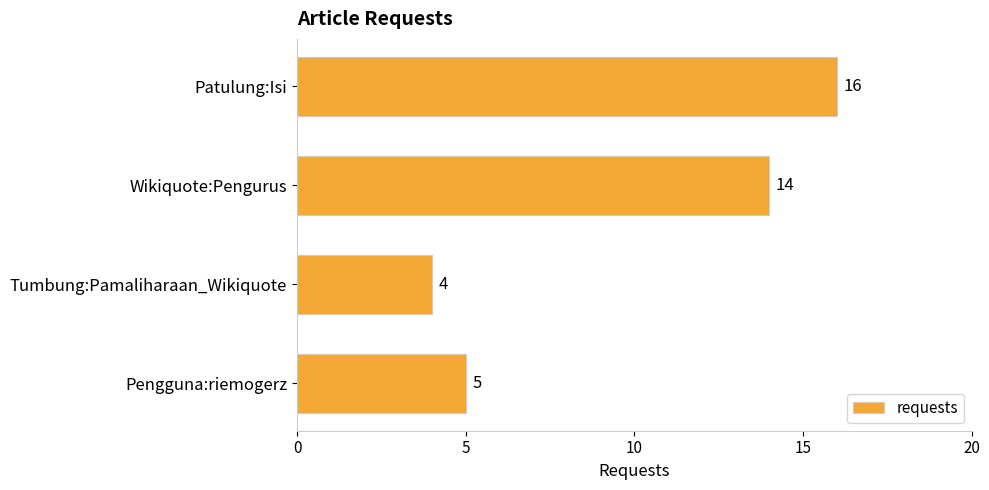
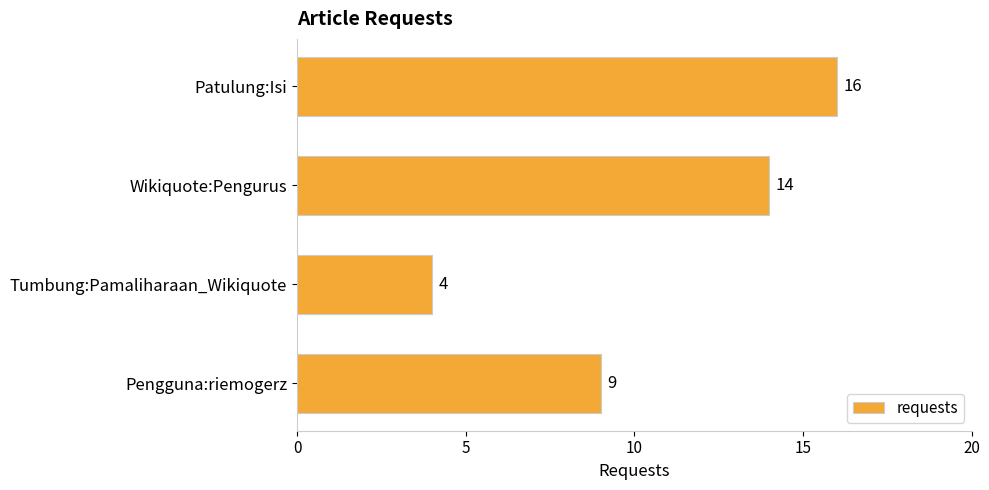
  {
    "Patulung:Isi": 16,
    "Wikiquote:Pengurus": 14,
    "Tumbung:Pamaliharaan_Wikiquote": 4,
-   "Pengguna:riemogerz": 5
+   "Pengguna:riemogerz": 9
  }
